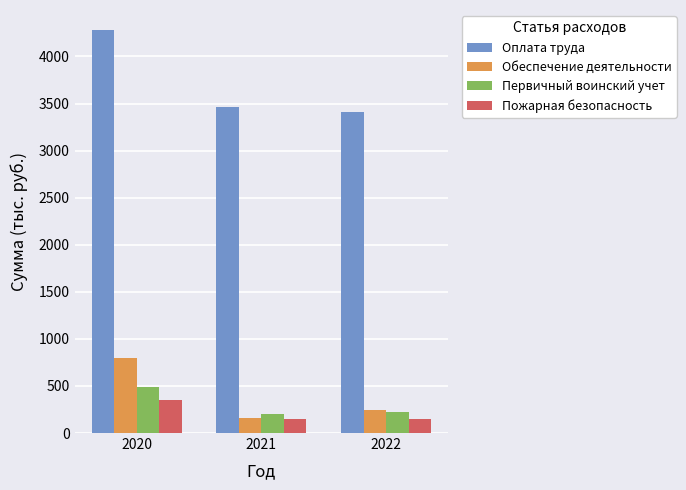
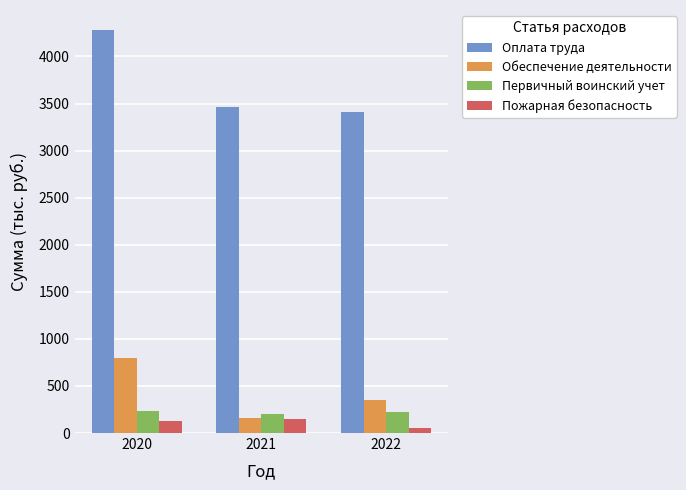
  {
    "Оплата труда": {
      "2020": 4300,
      "2021": 3500,
      "2022": 3400
    },
    "Обеспечение деятельности": {
      "2020": 800,
      "2021": 200,
-     "2022": 200
+     "2022": 400
    },
    "Первичный воинский учет": {
-     "2020": 500,
+     "2020": 200,
      "2021": 200,
      "2022": 200
    },
    "Пожарная безопасность": {
-     "2020": 400,
+     "2020": 100,
      "2021": 200,
-     "2022": 200
+     "2022": 100
    }
  }
